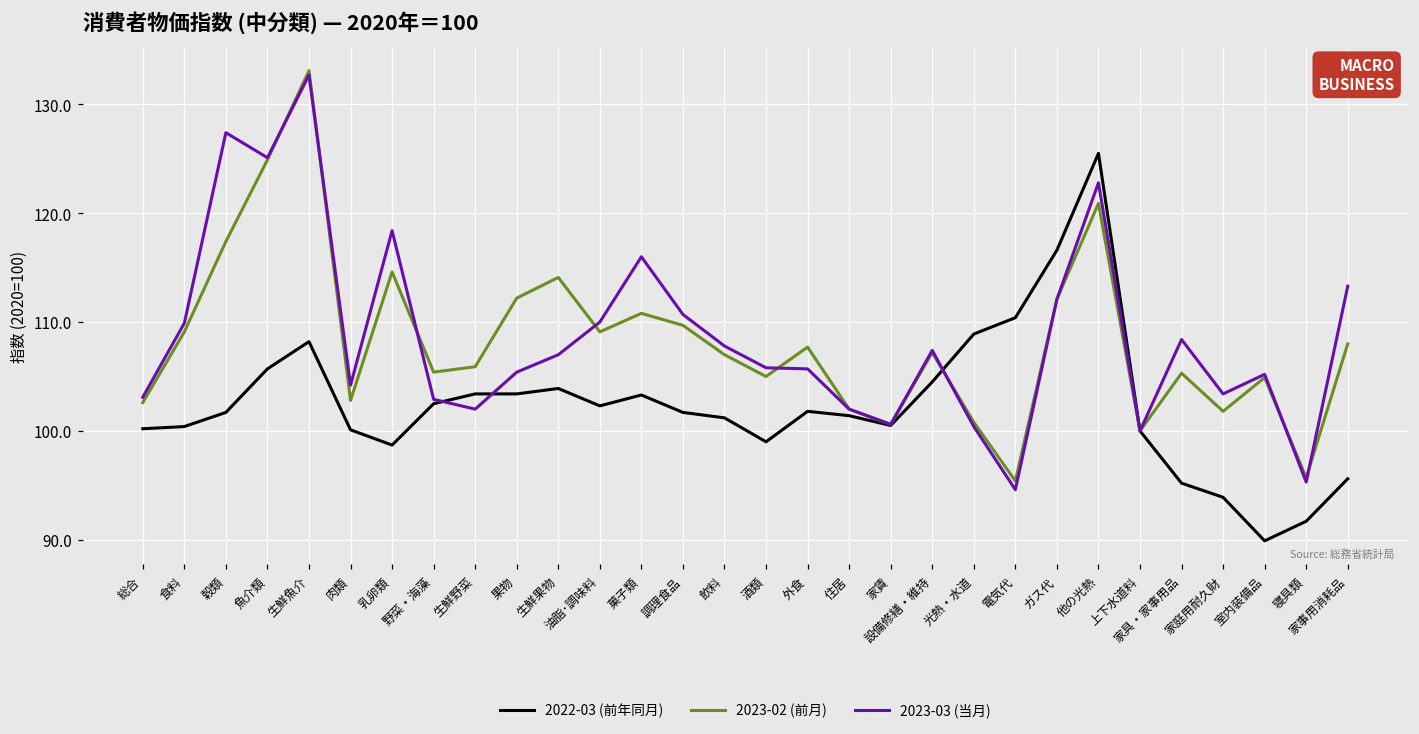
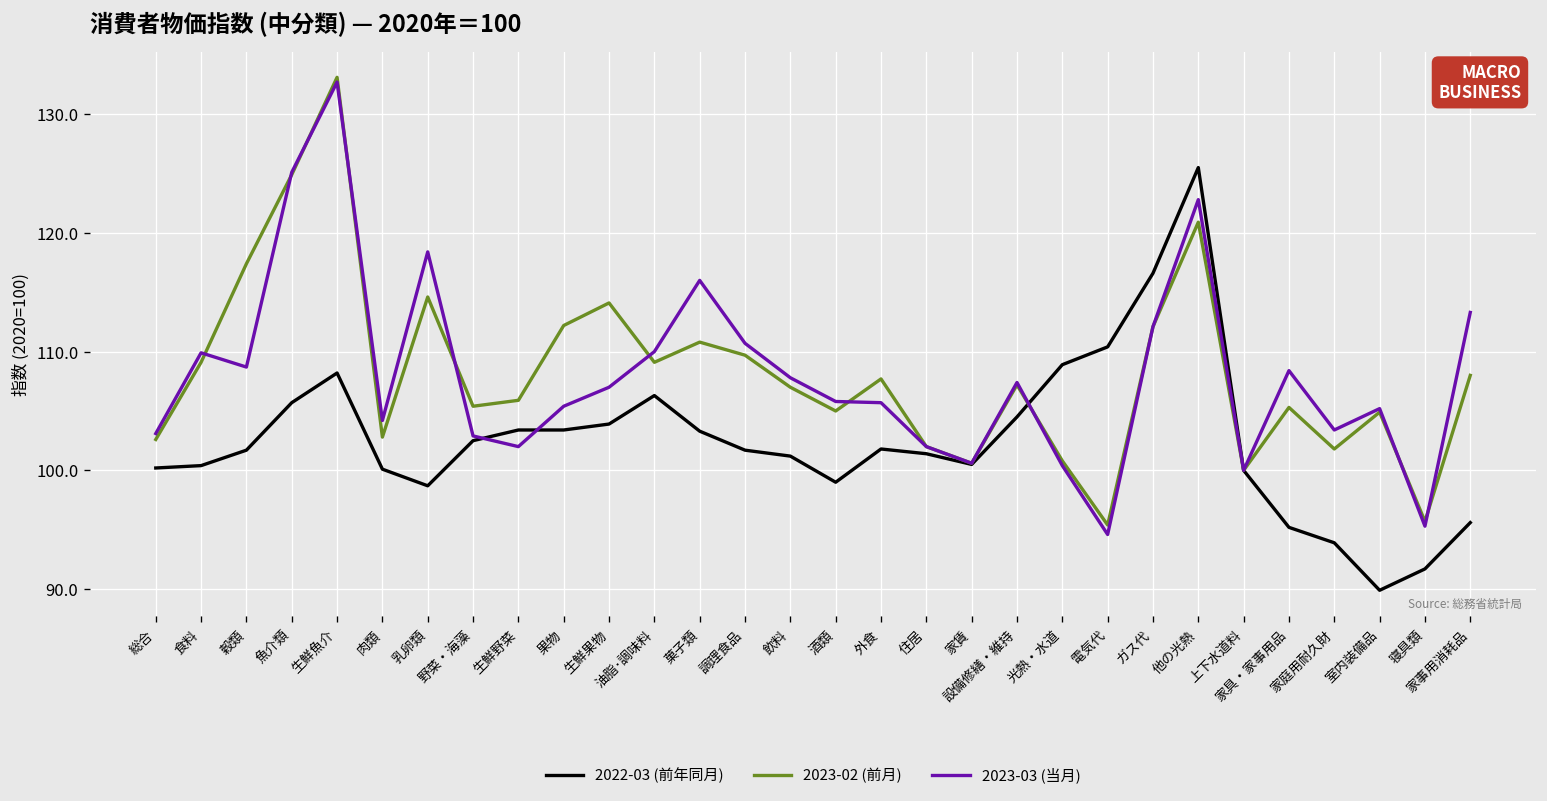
  {
    "2022-03 (前年同月)": {
      "総合": 100,
      "食料": 100,
      "穀類": 102,
      "魚介類": 106,
      "生鮮魚介": 108,
      "肉類": 100,
      "乳卵類": 99,
      "野菜・海藻": 103,
      "生鮮野菜": 103,
      "果物": 103,
      "生鮮果物": 104,
-     "油脂･調味料": 102,
+     "油脂･調味料": 106,
      "菓子類": 103,
      "調理食品": 102,
      "飲料": 101,
      "酒類": 99,
      "外食": 102,
      "住居": 101,
      "設備修繕・維持": 105,
      "光熱・水道": 109,
      "電気代": 110,
      "ガス代": 117,
      "他の光熱": 126,
      "家具・家事用品": 95,
      "家庭用耐久財": 94,
      "室内装備品": 90,
      "寝具類": 92,
      "家事用消耗品": 96
    },
    "2023-02 (前月)": {
      "総合": 103,
      "食料": 109,
      "穀類": 117,
      "生鮮魚介": 133,
      "肉類": 103,
      "乳卵類": 115,
      "野菜・海藻": 105,
      "生鮮野菜": 106,
      "果物": 112,
      "生鮮果物": 114,
      "油脂･調味料": 109,
      "菓子類": 111,
      "調理食品": 110,
      "飲料": 107,
      "酒類": 105,
      "外食": 108,
      "光熱・水道": 101,
      "電気代": 95,
      "他の光熱": 121,
      "家具・家事用品": 105,
      "家庭用耐久財": 102,
      "室内装備品": 105,
      "寝具類": 96,
      "家事用消耗品": 108
    },
    "2023-03 (当月)": {
      "総合": 103,
      "食料": 110,
-     "穀類": 127,
+     "穀類": 109,
      "生鮮魚介": 133,
      "肉類": 104,
      "乳卵類": 118,
      "野菜・海藻": 103,
      "生鮮野菜": 102,
      "果物": 105,
      "生鮮果物": 107,
      "油脂･調味料": 110,
      "菓子類": 116,
      "調理食品": 111,
      "飲料": 108,
      "酒類": 106,
      "外食": 106,
      "光熱・水道": 100,
      "電気代": 95,
      "他の光熱": 123,
      "家具・家事用品": 108,
      "家庭用耐久財": 103,
      "室内装備品": 105,
      "寝具類": 95,
      "家事用消耗品": 113
    }
  }
